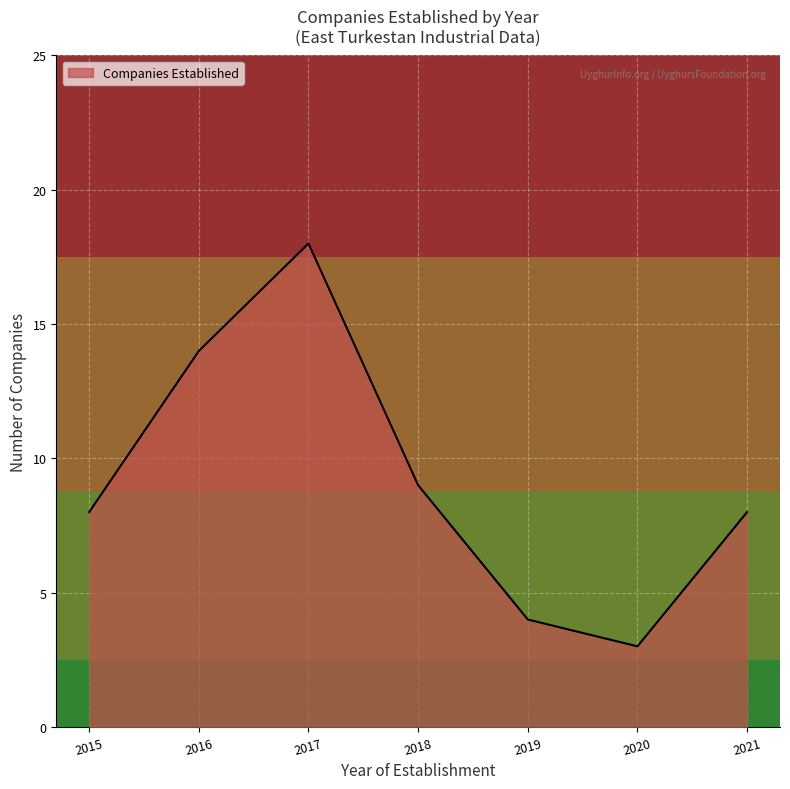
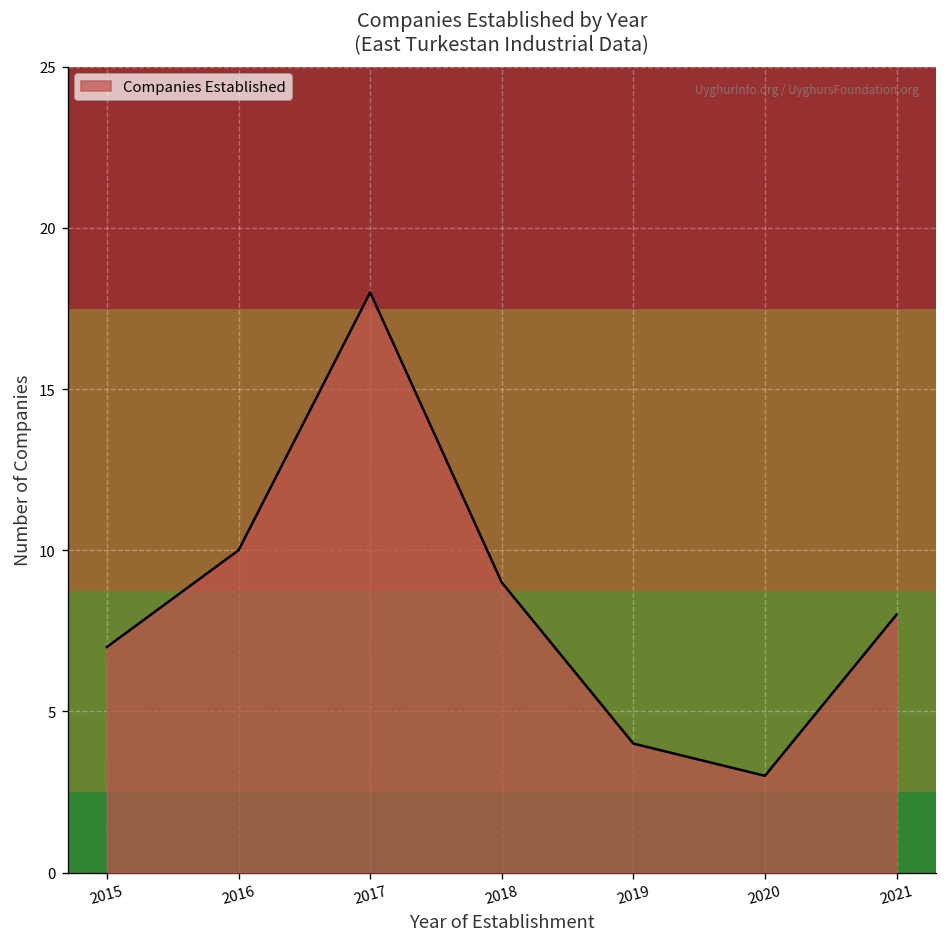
  {
-   "2015": 8,
-   "2016": 14,
+   "2015": 7,
+   "2016": 10,
    "2017": 18,
    "2018": 9,
    "2019": 4,
    "2020": 3,
    "2021": 8
  }
